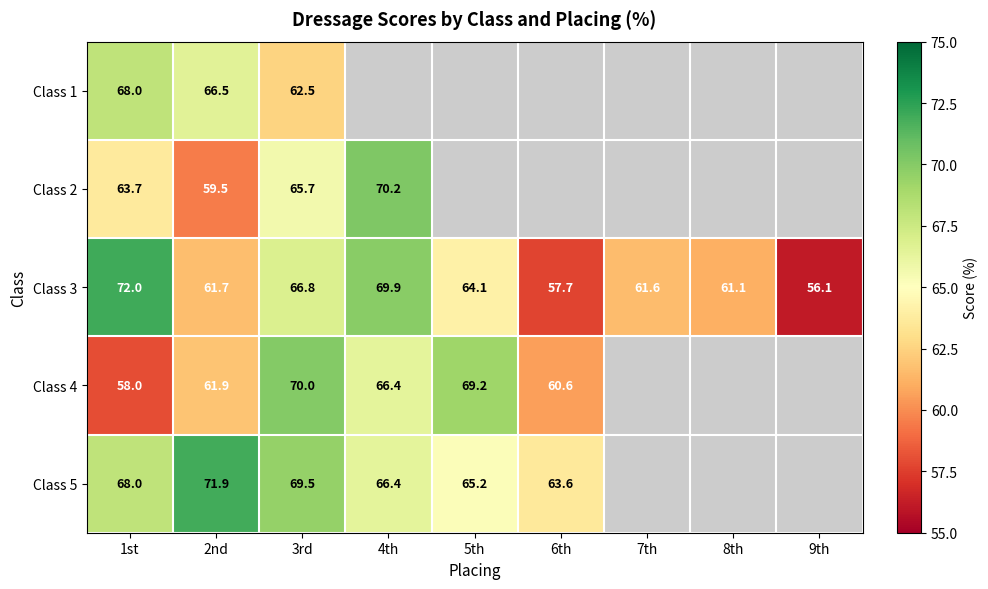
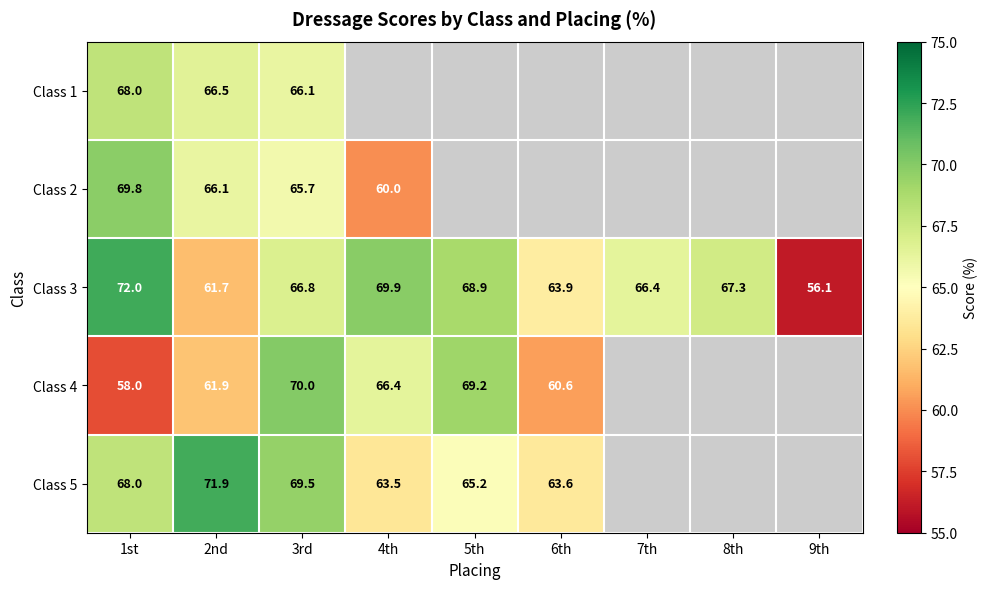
  {
    "Class 1": {
      "1st": 68.0,
      "2nd": 66.5,
-     "3rd": 62.5
+     "3rd": 66.1
    },
    "Class 2": {
-     "1st": 63.7,
-     "2nd": 59.5,
+     "1st": 69.8,
+     "2nd": 66.1,
      "3rd": 65.7,
-     "4th": 70.2
+     "4th": 60.0
    },
    "Class 3": {
      "1st": 72.0,
      "2nd": 61.7,
      "3rd": 66.8,
      "4th": 69.9,
-     "5th": 64.1,
-     "6th": 57.7,
-     "7th": 61.6,
-     "8th": 61.1,
+     "5th": 68.9,
+     "6th": 63.9,
+     "7th": 66.4,
+     "8th": 67.3,
      "9th": 56.1
    },
    "Class 4": {
      "1st": 58.0,
      "2nd": 61.9,
      "3rd": 70.0,
      "4th": 66.4,
      "5th": 69.2,
      "6th": 60.6
    },
    "Class 5": {
      "1st": 68.0,
      "2nd": 71.9,
      "3rd": 69.5,
-     "4th": 66.4,
+     "4th": 63.5,
      "5th": 65.2,
      "6th": 63.6
    }
  }
